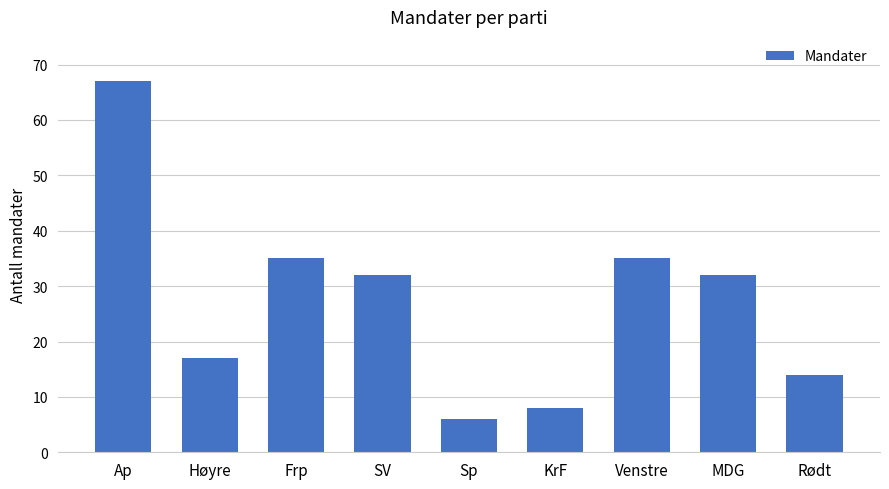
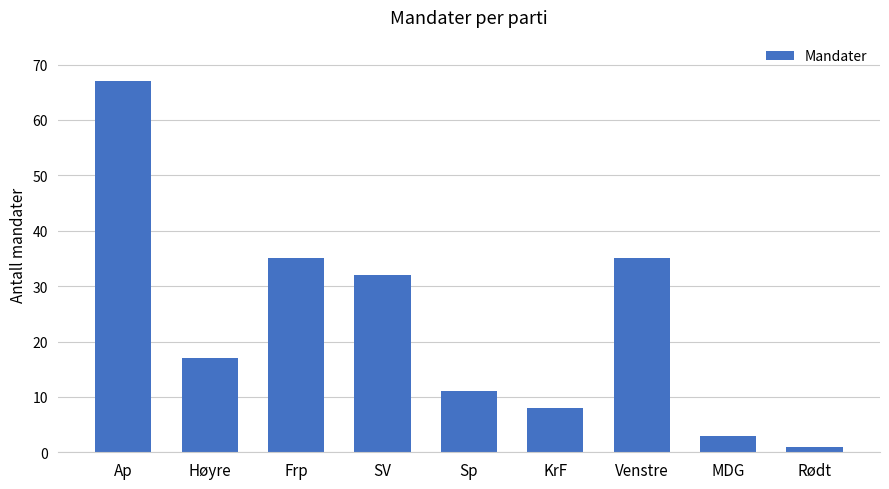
  {
    "Ap": 67,
    "Høyre": 17,
    "Frp": 35,
    "SV": 32,
-   "Sp": 6,
+   "Sp": 11,
    "KrF": 8,
    "Venstre": 35,
-   "MDG": 32,
-   "Rødt": 14
+   "MDG": 3,
+   "Rødt": 1
  }
